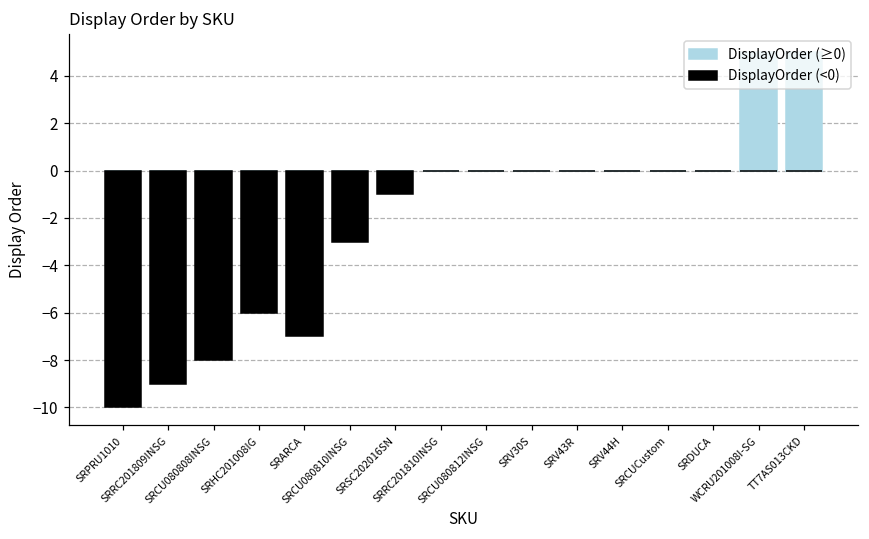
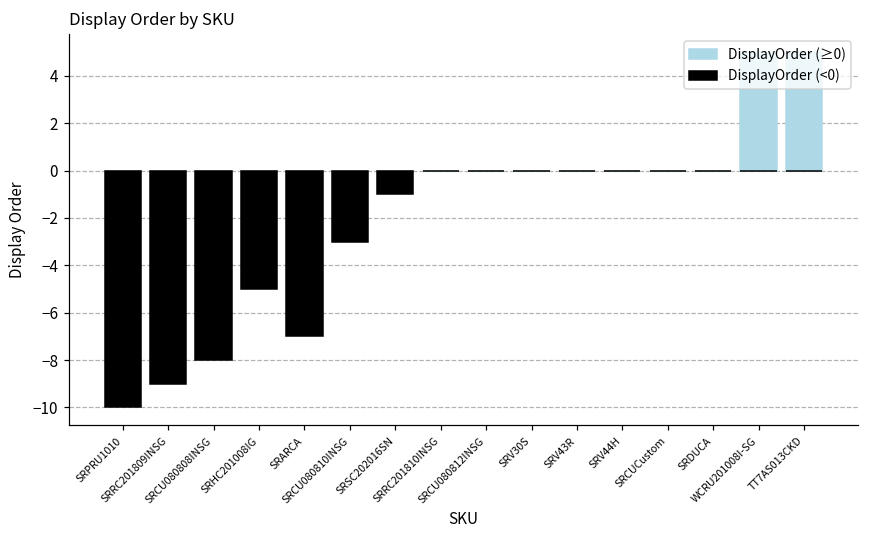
  {
    "DisplayOrder (≥0)": {
      "SRPRU1010": 0,
      "SRRC201809INSG": 0,
      "SRCU080808INSG": 0,
      "SRHC201008IG": 0,
      "SRARCA": 0,
      "SRCU080810INSG": 0,
      "SRSC202016SN": 0,
      "SRRC201810INSG": 0,
      "SRCU080812INSG": 0,
      "SRV30S": 0,
      "SRV43R": 0,
      "SRV44H": 0,
      "SRCUCustom": 0,
      "SRDUCA": 0
    },
    "DisplayOrder (<0)": {
      "SRPRU1010": -10,
      "SRRC201809INSG": -9,
      "SRCU080808INSG": -8,
-     "SRHC201008IG": -6,
+     "SRHC201008IG": -5,
      "SRARCA": -7,
      "SRCU080810INSG": -3,
      "SRSC202016SN": -1,
      "SRRC201810INSG": 0,
      "SRCU080812INSG": 0,
      "SRV30S": 0,
      "SRV43R": 0,
      "SRV44H": 0,
      "SRCUCustom": 0,
      "SRDUCA": 0,
      "WCRU201008I-SG": 0,
      "TT7AS013CKD": 0
    }
  }
